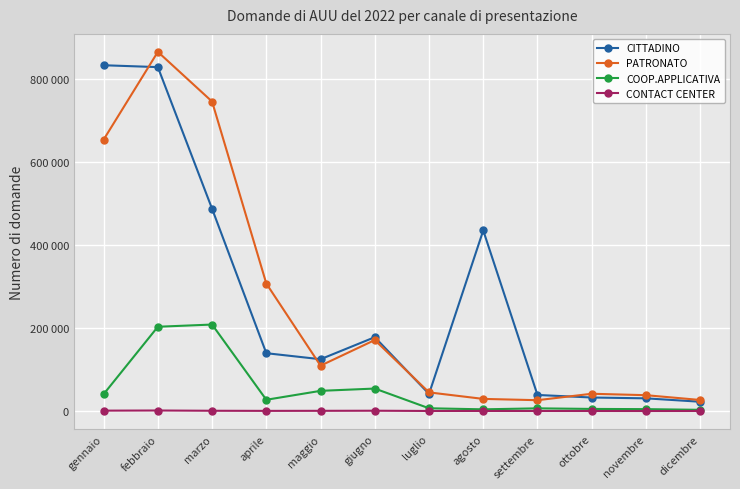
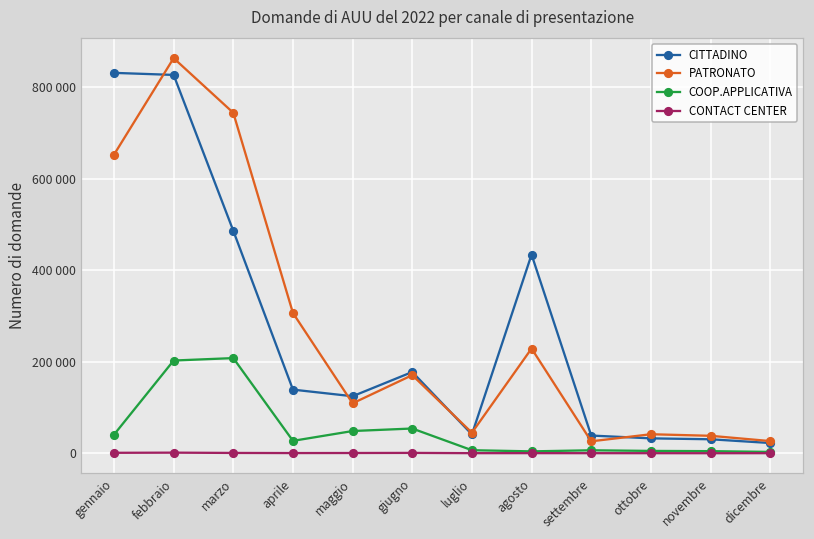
  {
    "CITTADINO": {
      "gennaio": 830000,
      "febbraio": 830000,
      "marzo": 490000,
      "aprile": 140000,
      "maggio": 120000,
      "giugno": 180000,
      "agosto": 430000,
      "settembre": 40000,
      "ottobre": 30000,
      "novembre": 30000
    },
    "PATRONATO": {
      "gennaio": 650000,
      "febbraio": 860000,
      "marzo": 740000,
      "aprile": 310000,
      "maggio": 110000,
      "giugno": 170000,
-     "agosto": 30000,
+     "agosto": 230000,
      "settembre": 30000,
      "ottobre": 40000,
      "novembre": 40000
    },
    "COOP.APPLICATIVA": {
      "gennaio": 40000,
      "febbraio": 200000,
      "marzo": 210000,
      "aprile": 30000,
      "maggio": 50000,
      "giugno": 50000,
      "luglio": 10000,
      "settembre": 10000
    },
    "CONTACT CENTER": {
      "gennaio": 0,
      "febbraio": 0,
      "marzo": 0,
      "aprile": 0,
      "maggio": 0,
      "giugno": 0,
      "luglio": 0,
      "settembre": 0
    }
  }
